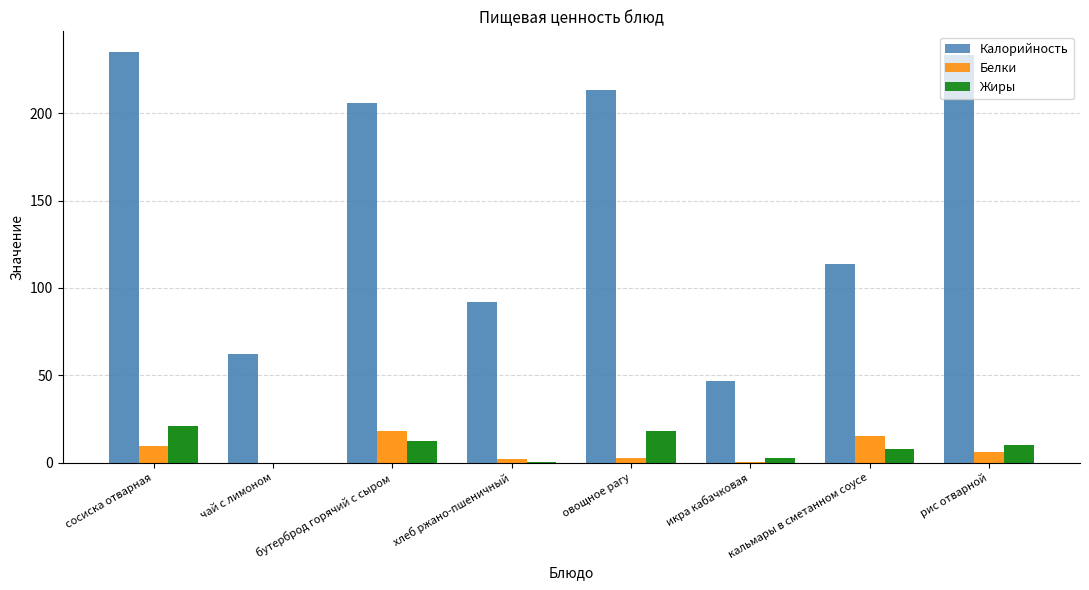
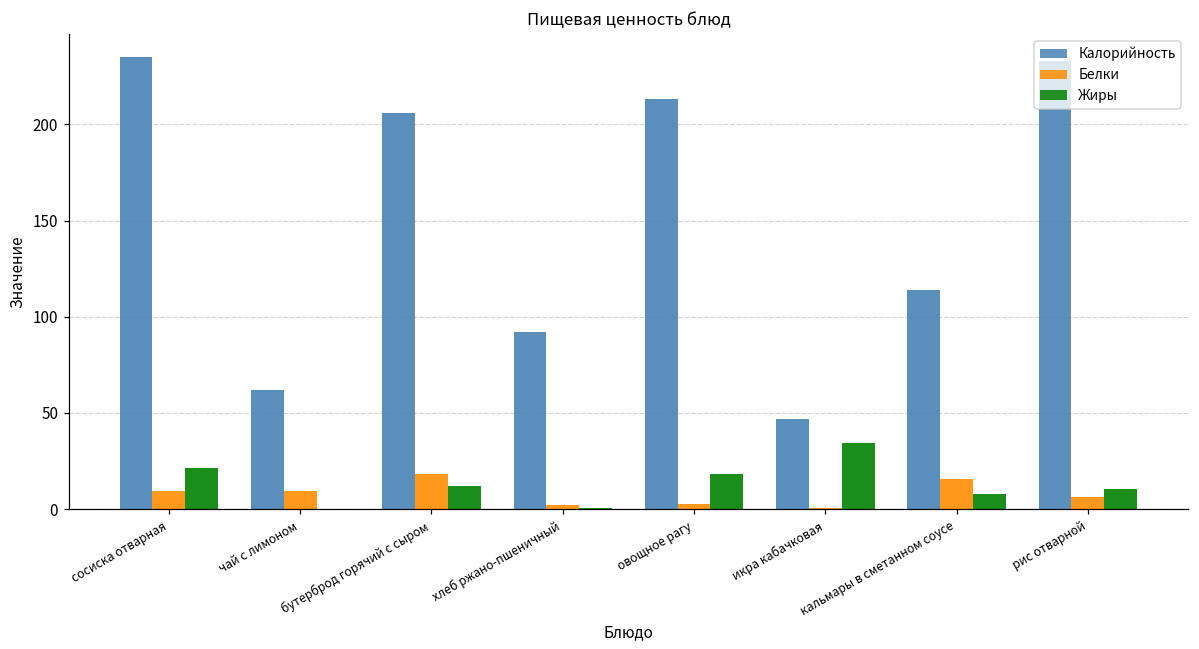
  {
    "Калорийность": {
      "сосиска отварная": 235,
      "чай с лимоном": 62,
      "бутерброд горячий с сыром": 206,
      "хлеб ржано-пшеничный": 92,
      "овощное рагу": 213,
      "икра кабачковая": 47,
      "кальмары в сметанном соусе": 114
    },
    "Белки": {
      "сосиска отварная": 10,
-     "чай с лимоном": 0,
+     "чай с лимоном": 9,
      "бутерброд горячий с сыром": 18,
      "хлеб ржано-пшеничный": 2,
      "овощное рагу": 3,
      "кальмары в сметанном соусе": 16,
      "рис отварной": 6
    },
    "Жиры": {
      "сосиска отварная": 21,
      "бутерброд горячий с сыром": 12,
      "овощное рагу": 18,
-     "икра кабачковая": 3,
+     "икра кабачковая": 34,
      "кальмары в сметанном соусе": 8,
      "рис отварной": 11
    }
  }
